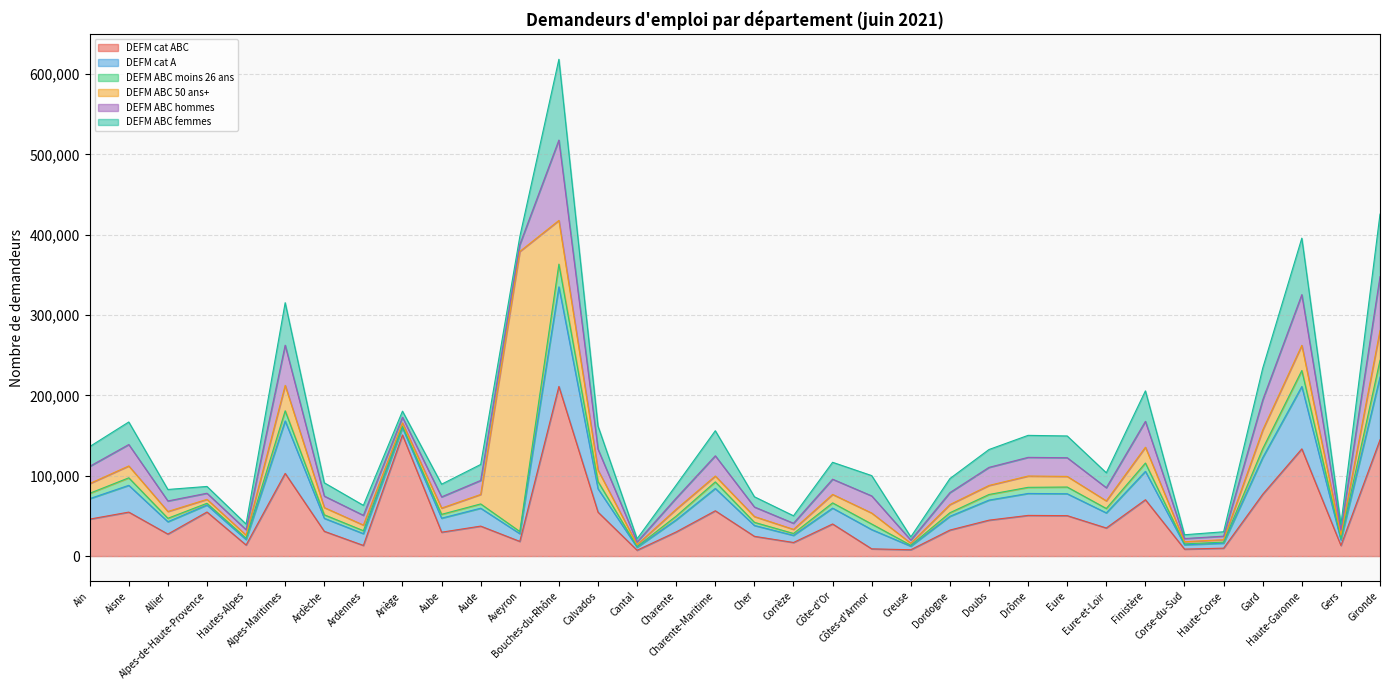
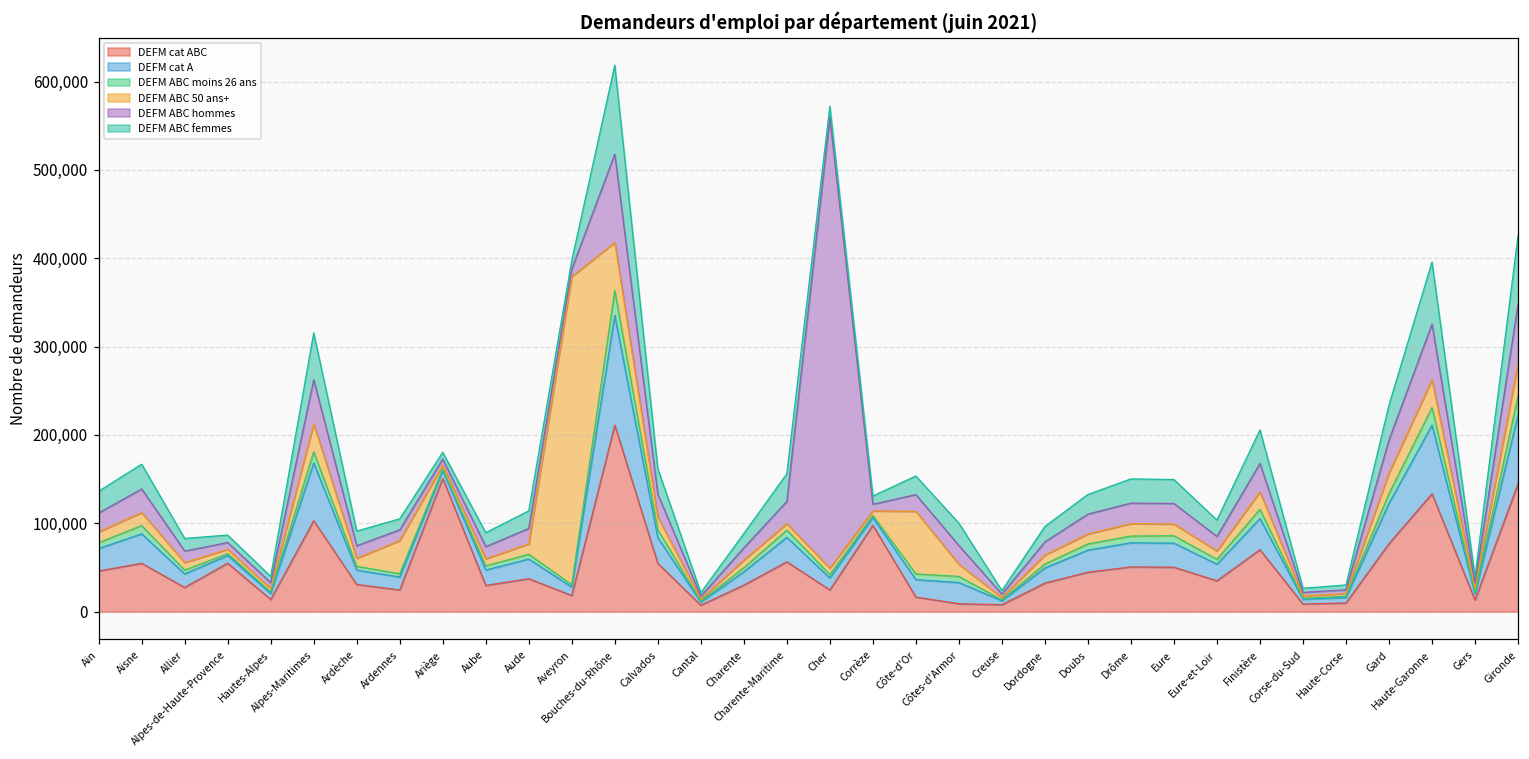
  {
    "DEFM cat ABC": {
      "Ain": "50,000",
      "Aisne": "50,000",
      "Allier": "30,000",
      "Alpes-de-Haute-Provence": "50,000",
      "Hautes-Alpes": "10,000",
      "Alpes-Maritimes": "100,000",
      "Ardèche": "30,000",
-     "Ardennes": "10,000",
+     "Ardennes": "20,000",
      "Ariège": "150,000",
      "Aube": "30,000",
      "Aude": "40,000",
      "Aveyron": "20,000",
      "Bouches-du-Rhône": "210,000",
      "Calvados": "50,000",
      "Cantal": "10,000",
      "Charente": "30,000",
      "Charente-Maritime": "60,000",
      "Cher": "20,000",
-     "Corrèze": "20,000",
-     "Côte-d'Or": "40,000",
+     "Corrèze": "100,000",
+     "Côte-d'Or": "20,000",
      "Côtes-d'Armor": "10,000",
      "Creuse": "10,000",
      "Dordogne": "30,000",
      "Doubs": "40,000",
      "Drôme": "50,000",
      "Eure": "50,000",
      "Eure-et-Loir": "30,000",
      "Finistère": "70,000",
      "Corse-du-Sud": "10,000",
      "Haute-Corse": "10,000",
      "Gard": "80,000",
      "Haute-Garonne": "130,000",
      "Gers": "10,000",
      "Gironde": "140,000"
    },
    "DEFM ABC 50 ans+": {
      "Ain": "10,000",
      "Aisne": "10,000",
      "Allier": "10,000",
      "Alpes-de-Haute-Provence": "0",
      "Hautes-Alpes": "0",
      "Alpes-Maritimes": "30,000",
      "Ardèche": "10,000",
-     "Ardennes": "10,000",
+     "Ardennes": "40,000",
      "Ariège": "0",
      "Aube": "10,000",
      "Aude": "10,000",
      "Aveyron": "350,000",
      "Bouches-du-Rhône": "50,000",
      "Calvados": "10,000",
      "Charente": "10,000",
      "Charente-Maritime": "10,000",
      "Cher": "10,000",
      "Corrèze": "10,000",
-     "Côte-d'Or": "10,000",
+     "Côte-d'Or": "70,000",
      "Côtes-d'Armor": "10,000",
      "Dordogne": "10,000",
      "Doubs": "10,000",
      "Drôme": "10,000",
      "Eure": "10,000",
      "Eure-et-Loir": "10,000",
      "Finistère": "20,000",
      "Gard": "20,000",
      "Haute-Garonne": "30,000",
      "Gers": "0",
      "Gironde": "40,000"
    },
    "DEFM ABC hommes": {
      "Ain": "20,000",
      "Aisne": "30,000",
      "Allier": "10,000",
      "Alpes-de-Haute-Provence": "10,000",
      "Hautes-Alpes": "10,000",
      "Alpes-Maritimes": "50,000",
      "Ardèche": "10,000",
      "Ardennes": "10,000",
      "Ariège": "10,000",
      "Aube": "10,000",
      "Aude": "20,000",
      "Aveyron": "10,000",
      "Bouches-du-Rhône": "100,000",
      "Calvados": "30,000",
      "Cantal": "0",
      "Charente": "10,000",
      "Charente-Maritime": "30,000",
-     "Cher": "10,000",
+     "Cher": "510,000",
      "Corrèze": "10,000",
      "Côte-d'Or": "20,000",
      "Côtes-d'Armor": "20,000",
      "Creuse": "0",
      "Dordogne": "10,000",
      "Doubs": "20,000",
      "Drôme": "20,000",
      "Eure": "20,000",
      "Eure-et-Loir": "20,000",
      "Finistère": "30,000",
      "Corse-du-Sud": "0",
      "Haute-Corse": "0",
      "Gard": "40,000",
      "Haute-Garonne": "60,000",
      "Gers": "10,000",
      "Gironde": "70,000"
    }
  }
